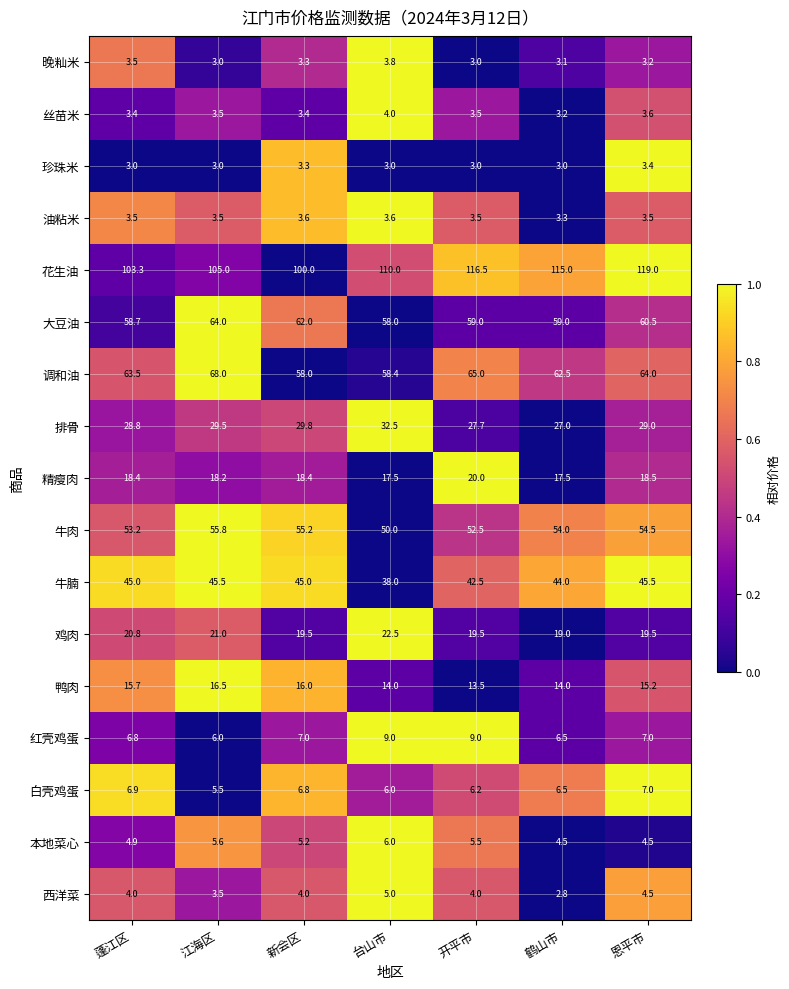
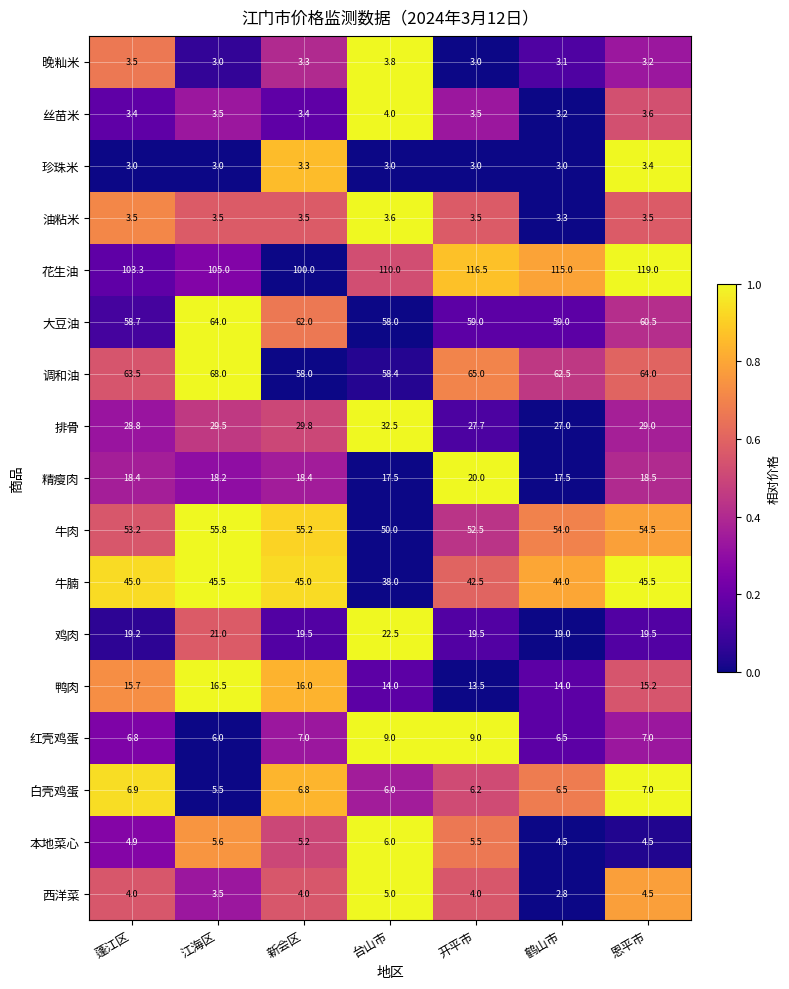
  {
    "晚籼米": {
      "蓬江区": 3.5,
      "江海区": 3.0,
      "新会区": 3.3,
      "台山市": 3.8,
      "开平市": 3.0,
      "鹤山市": 3.1,
      "恩平市": 3.2
    },
    "丝苗米": {
      "蓬江区": 3.4,
      "江海区": 3.5,
      "新会区": 3.4,
      "台山市": 4.0,
      "开平市": 3.5,
      "鹤山市": 3.2,
      "恩平市": 3.6
    },
    "珍珠米": {
      "蓬江区": 3.0,
      "江海区": 3.0,
      "新会区": 3.3,
      "台山市": 3.0,
      "开平市": 3.0,
      "鹤山市": 3.0,
      "恩平市": 3.4
    },
    "油粘米": {
      "蓬江区": 3.5,
      "江海区": 3.5,
-     "新会区": 3.6,
+     "新会区": 3.5,
      "台山市": 3.6,
      "开平市": 3.5,
      "鹤山市": 3.3,
      "恩平市": 3.5
    },
    "花生油": {
      "蓬江区": 103.3,
      "江海区": 105.0,
      "新会区": 100.0,
      "台山市": 110.0,
      "开平市": 116.5,
      "鹤山市": 115.0,
      "恩平市": 119.0
    },
    "大豆油": {
      "蓬江区": 58.7,
      "江海区": 64.0,
      "新会区": 62.0,
      "台山市": 58.0,
      "开平市": 59.0,
      "鹤山市": 59.0,
      "恩平市": 60.5
    },
    "调和油": {
      "蓬江区": 63.5,
      "江海区": 68.0,
      "新会区": 58.0,
      "台山市": 58.4,
      "开平市": 65.0,
      "鹤山市": 62.5,
      "恩平市": 64.0
    },
    "排骨": {
      "蓬江区": 28.8,
      "江海区": 29.5,
      "新会区": 29.8,
      "台山市": 32.5,
      "开平市": 27.7,
      "鹤山市": 27.0,
      "恩平市": 29.0
    },
    "精瘦肉": {
      "蓬江区": 18.4,
      "江海区": 18.2,
      "新会区": 18.4,
      "台山市": 17.5,
      "开平市": 20.0,
      "鹤山市": 17.5,
      "恩平市": 18.5
    },
    "牛肉": {
      "蓬江区": 53.2,
      "江海区": 55.8,
      "新会区": 55.2,
      "台山市": 50.0,
      "开平市": 52.5,
      "鹤山市": 54.0,
      "恩平市": 54.5
    },
    "牛腩": {
      "蓬江区": 45.0,
      "江海区": 45.5,
      "新会区": 45.0,
      "台山市": 38.0,
      "开平市": 42.5,
      "鹤山市": 44.0,
      "恩平市": 45.5
    },
    "鸡肉": {
-     "蓬江区": 20.8,
+     "蓬江区": 19.2,
      "江海区": 21.0,
      "新会区": 19.5,
      "台山市": 22.5,
      "开平市": 19.5,
      "鹤山市": 19.0,
      "恩平市": 19.5
    },
    "鸭肉": {
      "蓬江区": 15.7,
      "江海区": 16.5,
      "新会区": 16.0,
      "台山市": 14.0,
      "开平市": 13.5,
      "鹤山市": 14.0,
      "恩平市": 15.2
    },
    "红壳鸡蛋": {
      "蓬江区": 6.8,
      "江海区": 6.0,
      "新会区": 7.0,
      "台山市": 9.0,
      "开平市": 9.0,
      "鹤山市": 6.5,
      "恩平市": 7.0
    },
    "白壳鸡蛋": {
      "蓬江区": 6.9,
      "江海区": 5.5,
      "新会区": 6.8,
      "台山市": 6.0,
      "开平市": 6.2,
      "鹤山市": 6.5,
      "恩平市": 7.0
    },
    "本地菜心": {
      "蓬江区": 4.9,
      "江海区": 5.6,
      "新会区": 5.2,
      "台山市": 6.0,
      "开平市": 5.5,
      "鹤山市": 4.5,
      "恩平市": 4.5
    },
    "西洋菜": {
      "蓬江区": 4.0,
      "江海区": 3.5,
      "新会区": 4.0,
      "台山市": 5.0,
      "开平市": 4.0,
      "鹤山市": 2.8,
      "恩平市": 4.5
    }
  }
